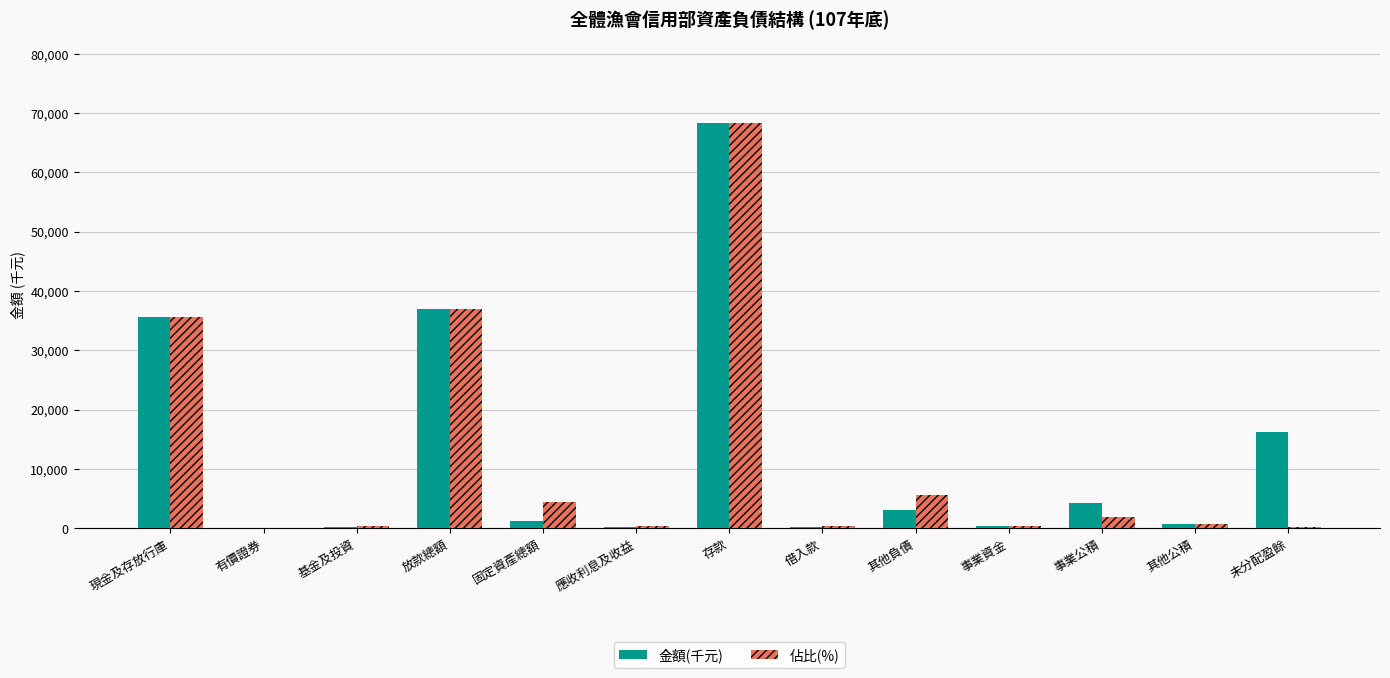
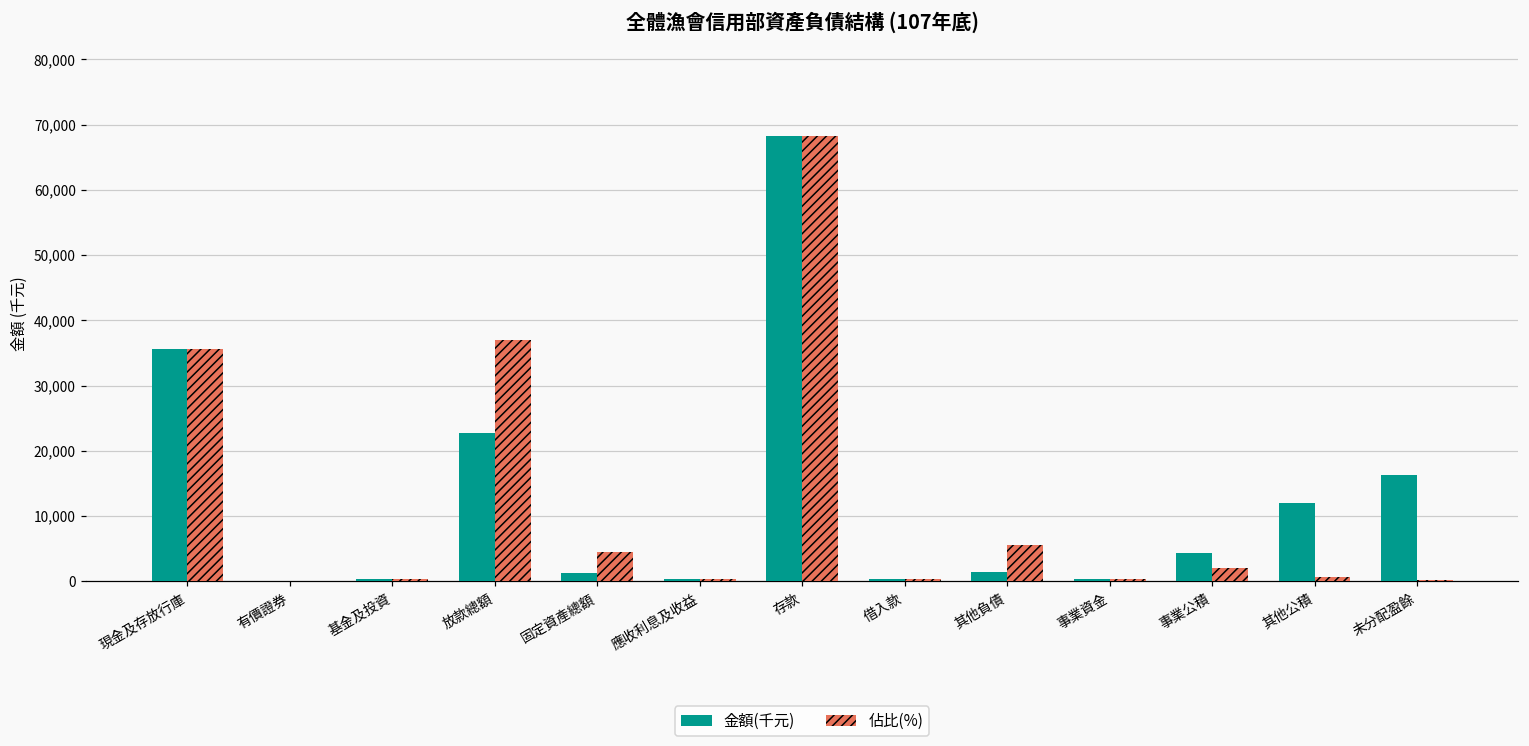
  {
    "金額(千元)": {
      "現金及存放行庫": "36,000",
-     "放款總額": "37,000",
+     "放款總額": "23,000",
      "固定資產總額": "1,000",
      "存款": "68,000",
-     "其他負債": "3,000",
+     "其他負債": "1,000",
      "事業公積": "4,000",
-     "其他公積": "1,000",
+     "其他公積": "12,000",
      "未分配盈餘": "16,000"
    },
    "佔比(%)": {
      "現金及存放行庫": "36,000",
      "放款總額": "37,000",
      "固定資產總額": "4,000",
      "存款": "68,000",
      "其他負債": "6,000",
      "事業公積": "2,000",
      "其他公積": "1,000"
    }
  }
